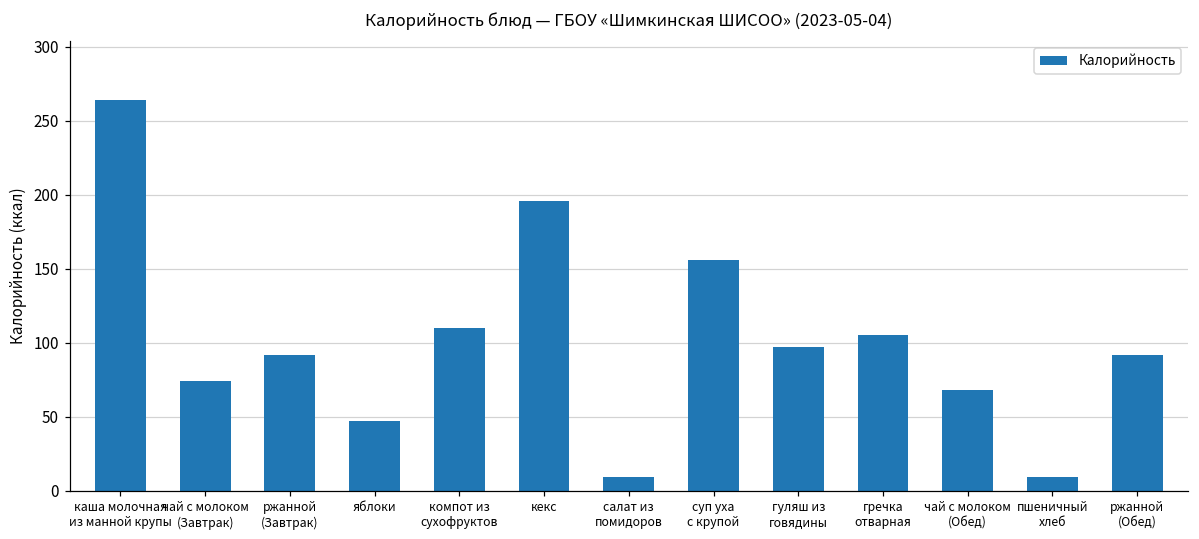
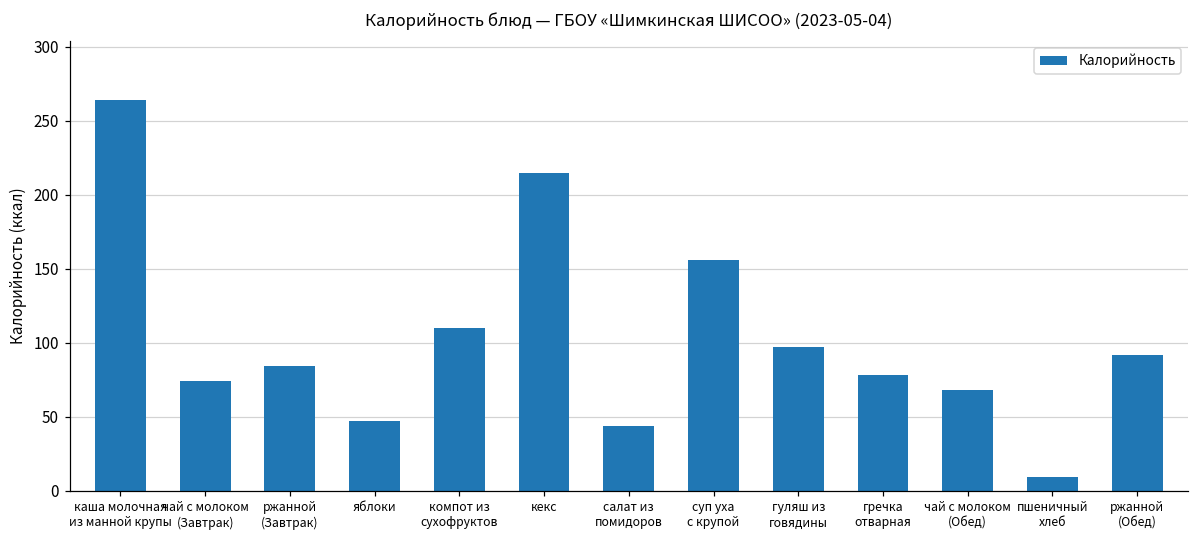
  {
    "каша молочная из манной крупы": 264,
    "чай с молоком (Завтрак)": 74,
-   "ржанной (Завтрак)": 92,
+   "ржанной (Завтрак)": 84,
    "яблоки": 47,
    "компот из сухофруктов": 110,
-   "кекс": 196,
-   "салат из помидоров": 9,
+   "кекс": 215,
+   "салат из помидоров": 44,
    "суп уха с крупой": 156,
    "гуляш из говядины": 97,
-   "гречка отварная": 105,
+   "гречка отварная": 78,
    "чай с молоком (Обед)": 68,
    "пшеничный хлеб": 9,
    "ржанной (Обед)": 92
  }
